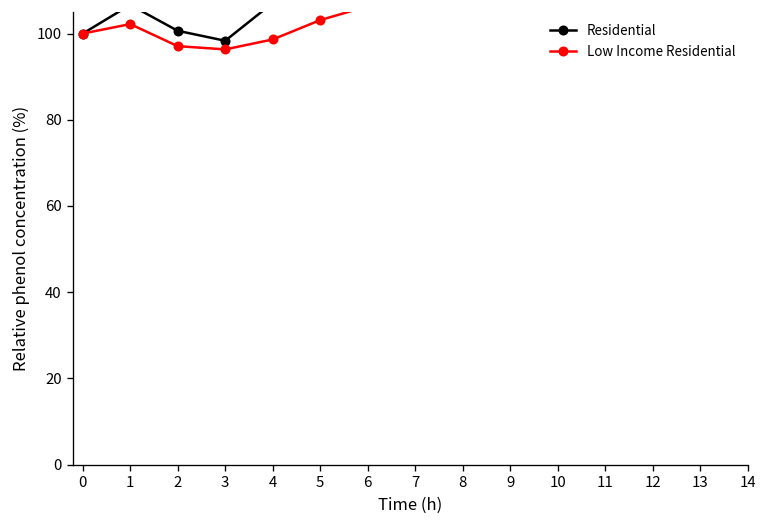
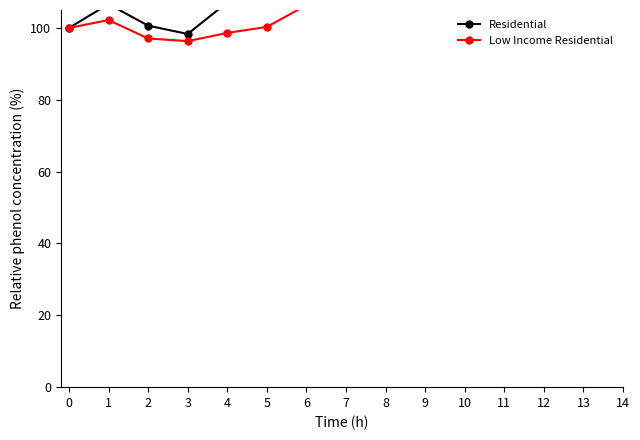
  {
    "Residential": {
      "2": 101,
      "3": 98
    },
    "Low Income Residential": {
      "1": 102,
      "2": 97,
      "3": 96,
      "4": 99,
-     "5": 103
+     "5": 100
    }
  }
